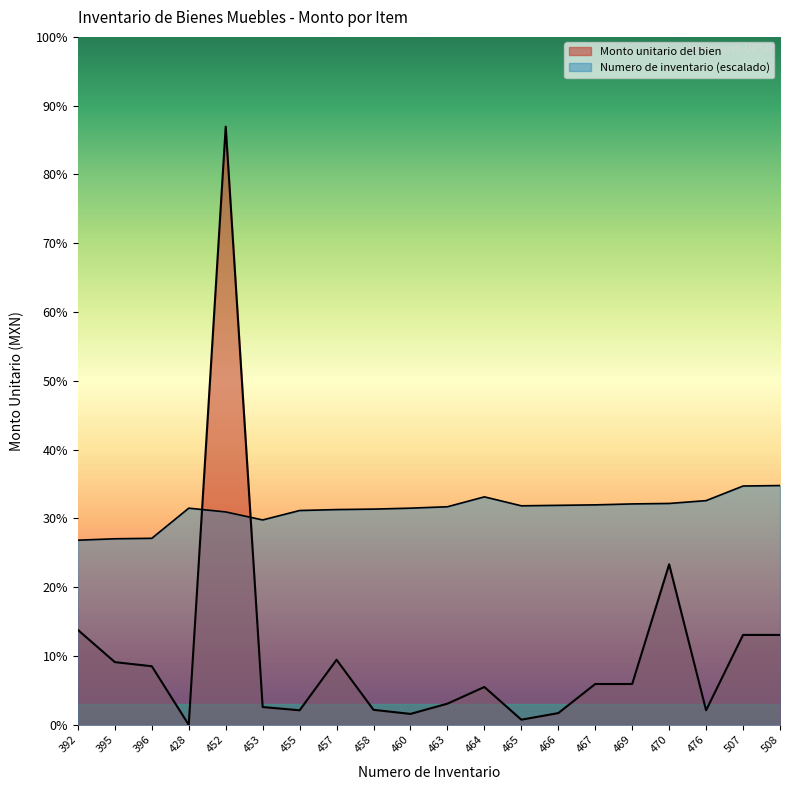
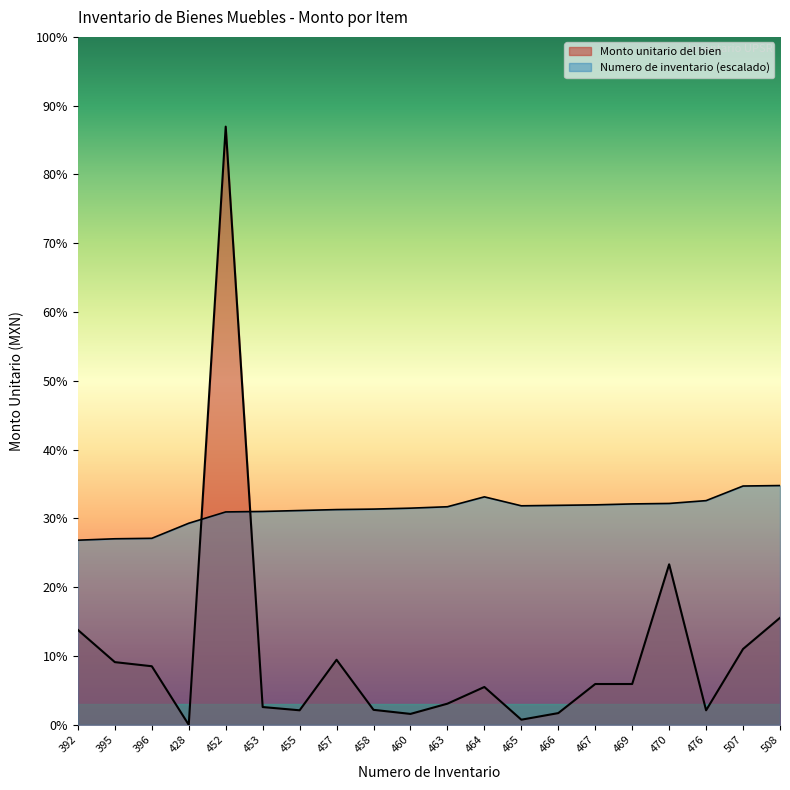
  {
    "Monto unitario del bien": {
      "392": "14%",
      "395": "9%",
      "396": "9%",
      "452": "87%",
      "457": "9%",
      "463": "3%",
      "464": "6%",
      "467": "6%",
      "469": "6%",
      "470": "23%",
-     "507": "13%",
-     "508": "13%"
+     "507": "11%",
+     "508": "16%"
    },
    "Numero de inventario (escalado)": {
      "392": "27%",
      "395": "27%",
      "396": "27%",
-     "428": "31%",
+     "428": "29%",
      "452": "31%",
-     "453": "30%",
+     "453": "31%",
      "455": "31%",
      "457": "31%",
      "458": "31%",
      "460": "31%",
      "463": "32%",
      "464": "33%",
      "465": "32%",
      "466": "32%",
      "467": "32%",
      "469": "32%",
      "470": "32%",
      "476": "33%",
      "507": "35%",
      "508": "35%"
    }
  }
